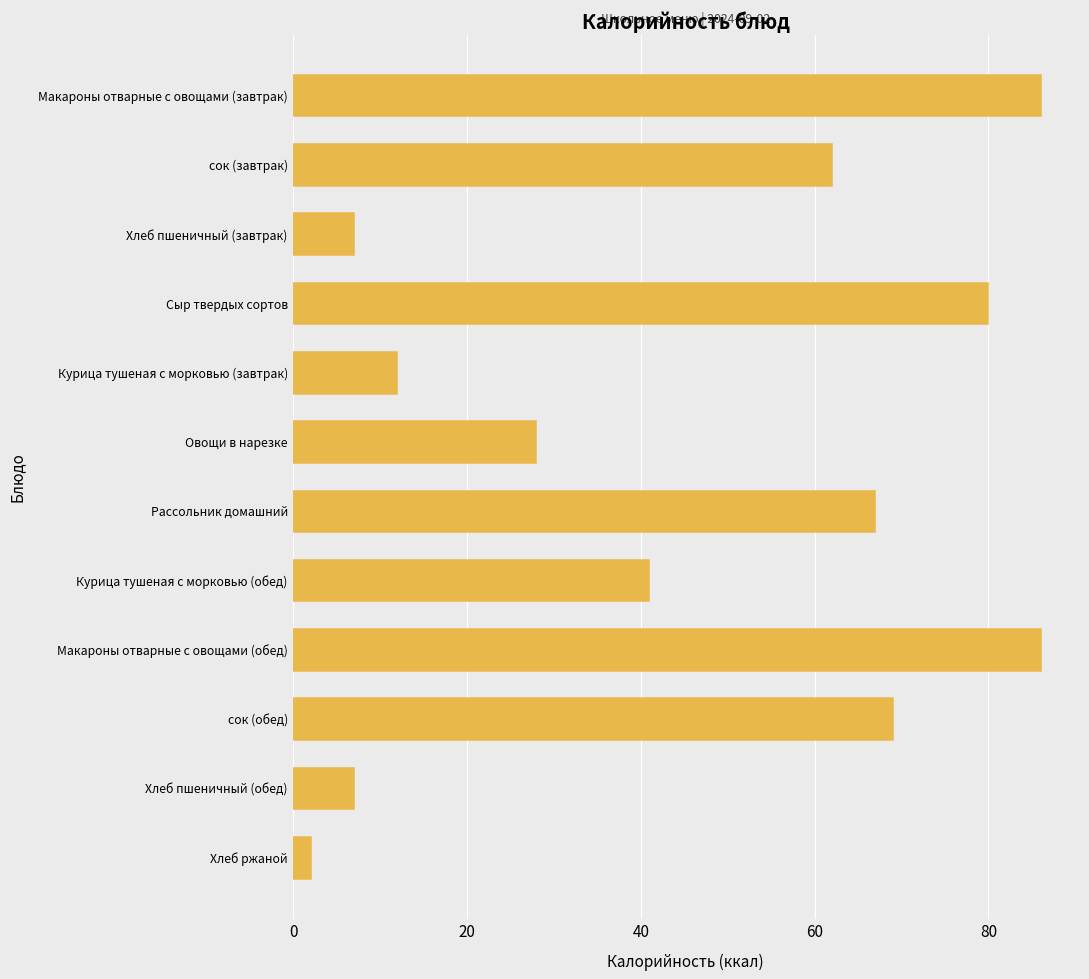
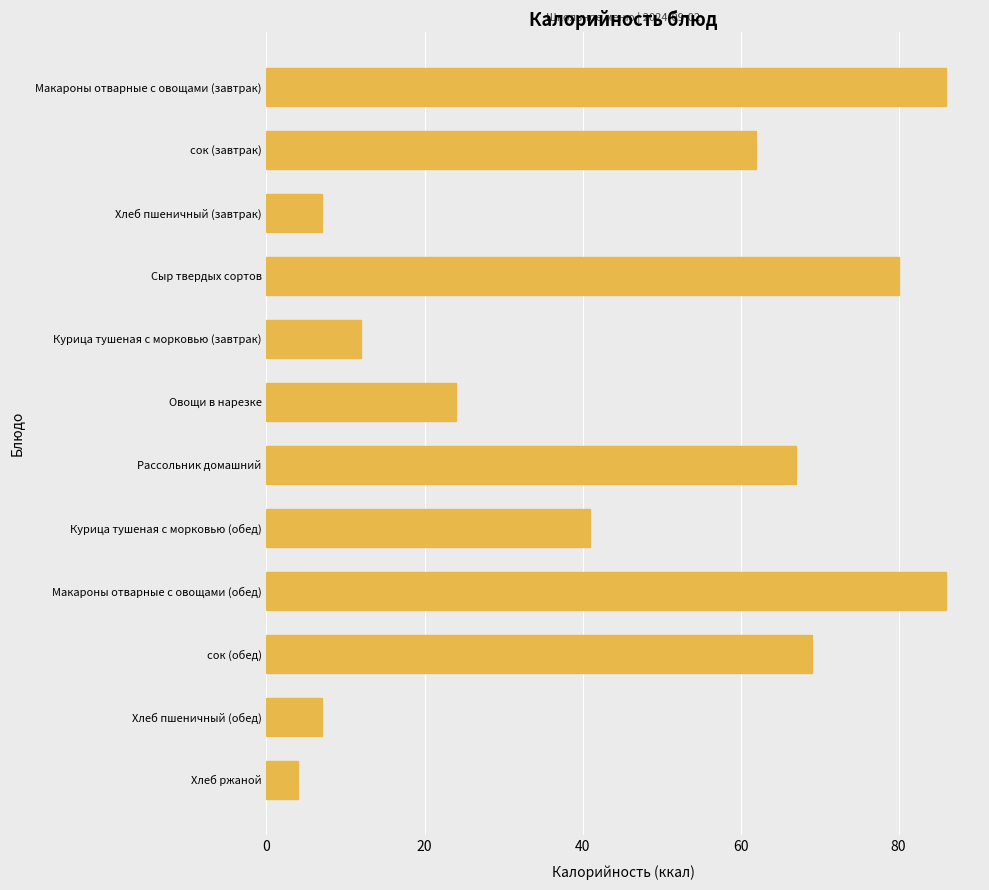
  {
    "Макароны отварные с овощами (завтрак)": 86,
    "сок (завтрак)": 62,
    "Хлеб пшеничный (завтрак)": 7,
    "Сыр твердых сортов": 80,
    "Курица тушеная с морковью (завтрак)": 12,
-   "Овощи в нарезке": 28,
+   "Овощи в нарезке": 24,
    "Рассольник домашний": 67,
    "Курица тушеная с морковью (обед)": 41,
    "Макароны отварные с овощами (обед)": 86,
    "сок (обед)": 69,
    "Хлеб пшеничный (обед)": 7,
-   "Хлеб ржаной": 2
+   "Хлеб ржаной": 4
  }
